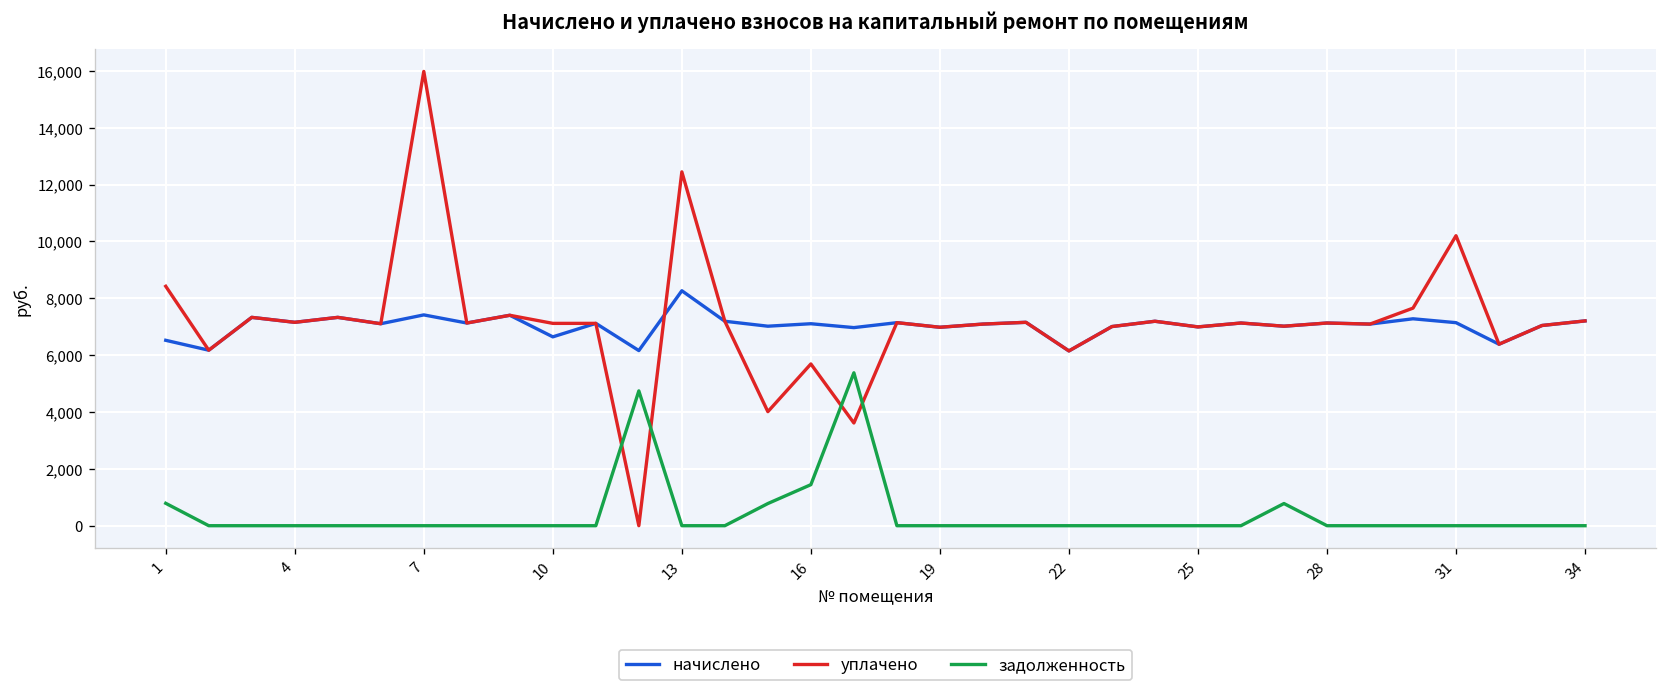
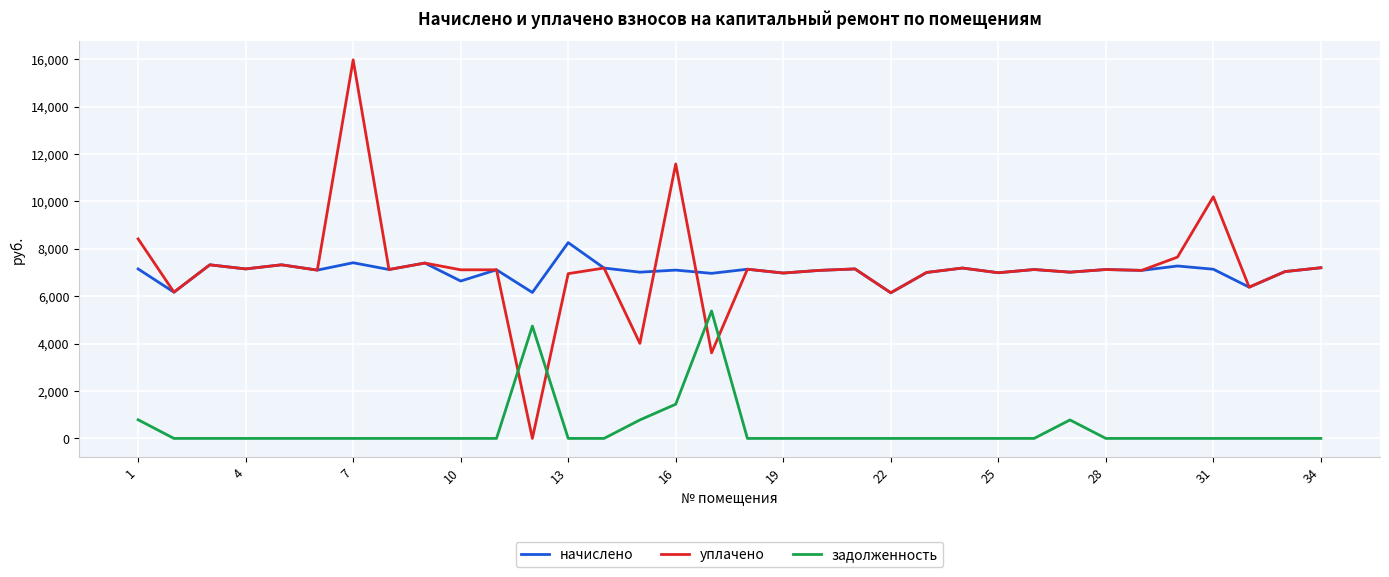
  {
    "начислено": {
-     "1": "6,500",
+     "1": "7,200",
      "7": "7,400",
      "10": "6,600",
      "13": "8,300",
      "16": "7,100",
      "31": "7,100"
    },
    "уплачено": {
      "1": "8,400",
      "7": "16,000",
      "10": "7,100",
-     "13": "12,400",
-     "16": "5,700",
+     "13": "7,000",
+     "16": "11,600",
      "31": "10,200"
    },
    "задолженность": {
      "1": "800",
      "4": "0",
      "7": "0",
      "10": "0",
      "13": "0",
      "16": "1,400",
      "19": "0",
      "22": "0",
      "25": "0",
      "28": "0",
      "31": "0",
      "34": "0"
    }
  }
